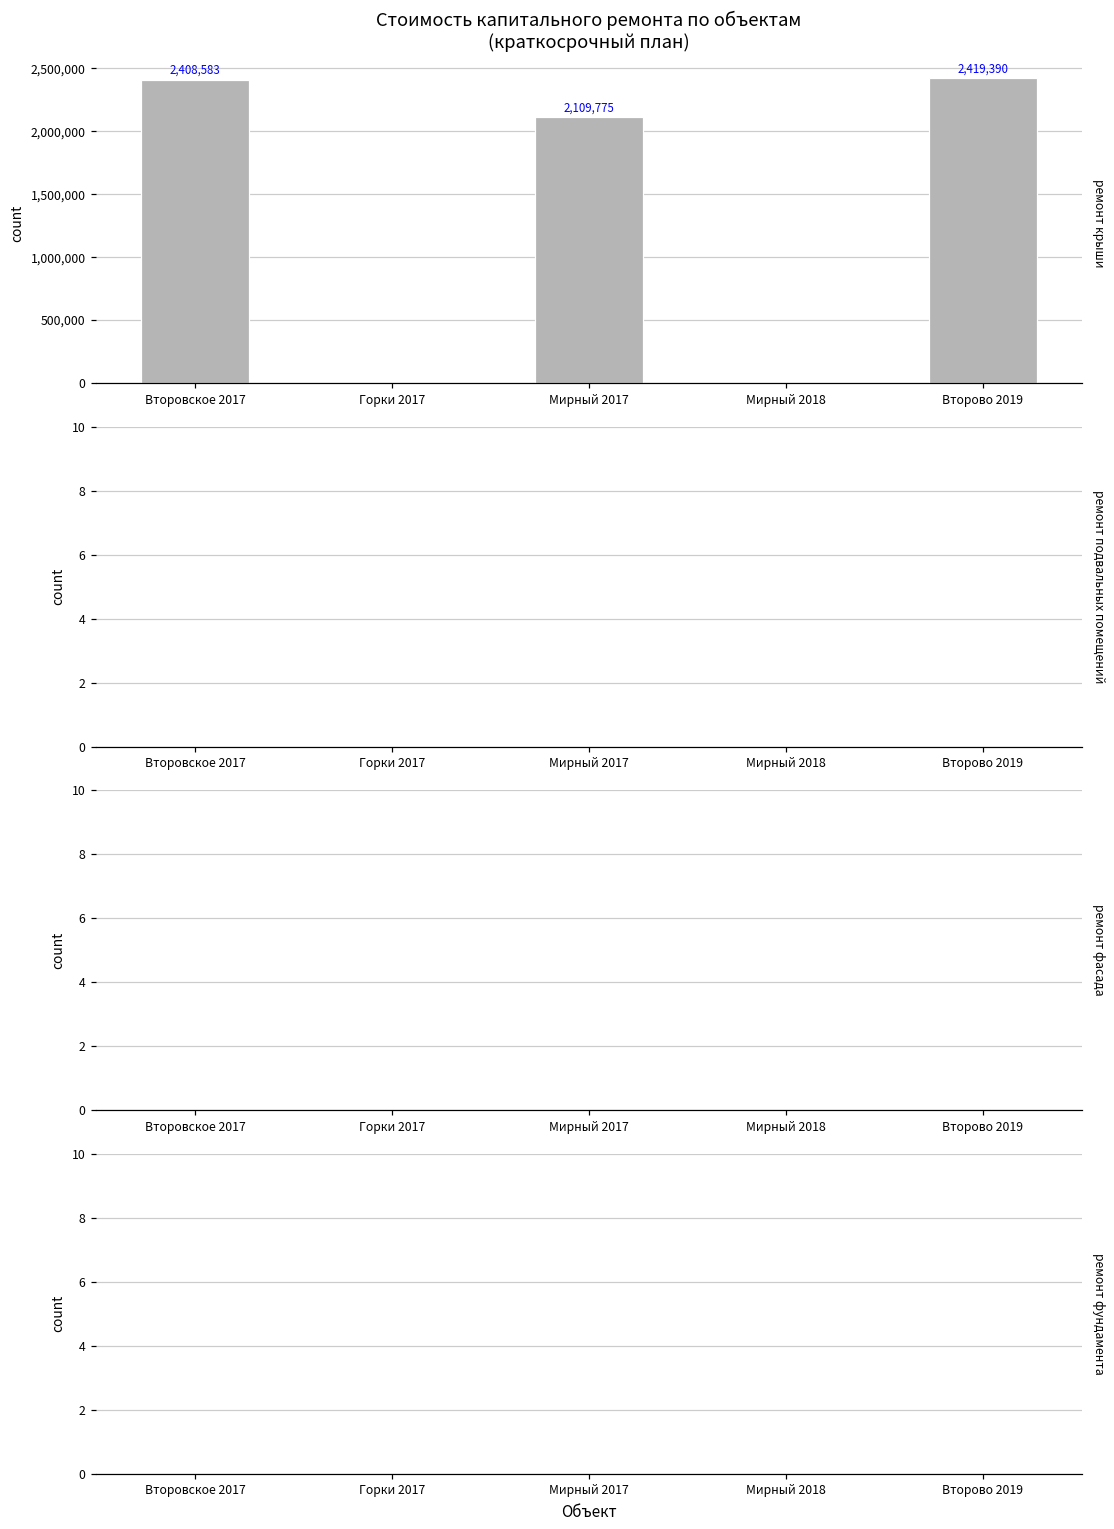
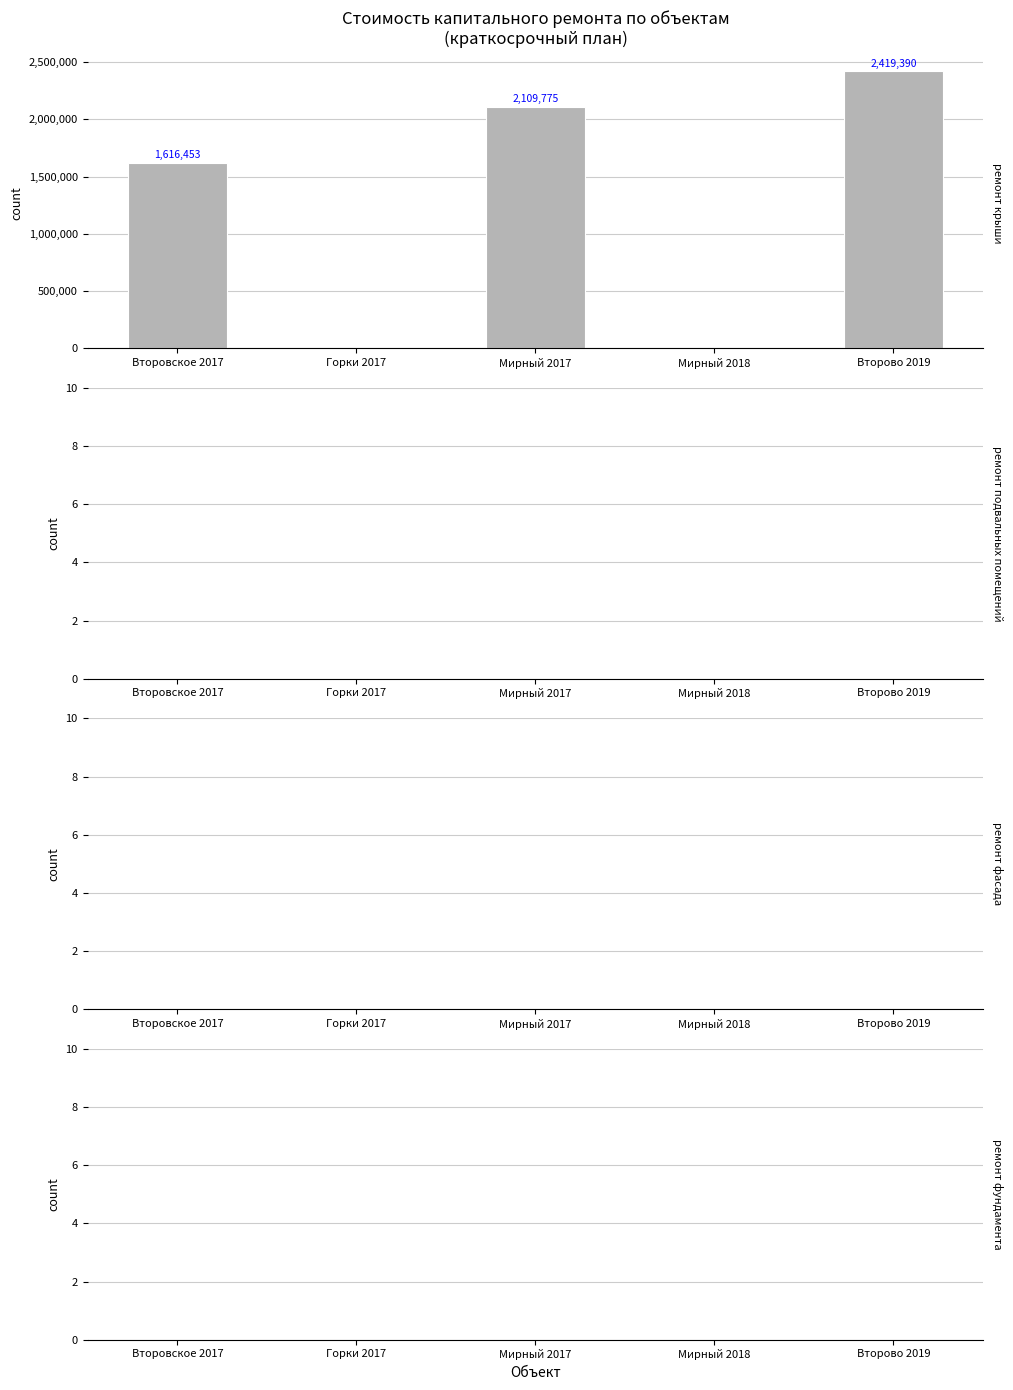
  {
    "Стоимость капитального ремонта по объектам (краткосрочный план)": {
-     "Второвское 2017": "2,408,583",
+     "Второвское 2017": "1,616,453",
      "Мирный 2017": "2,109,775"
    }
  }
